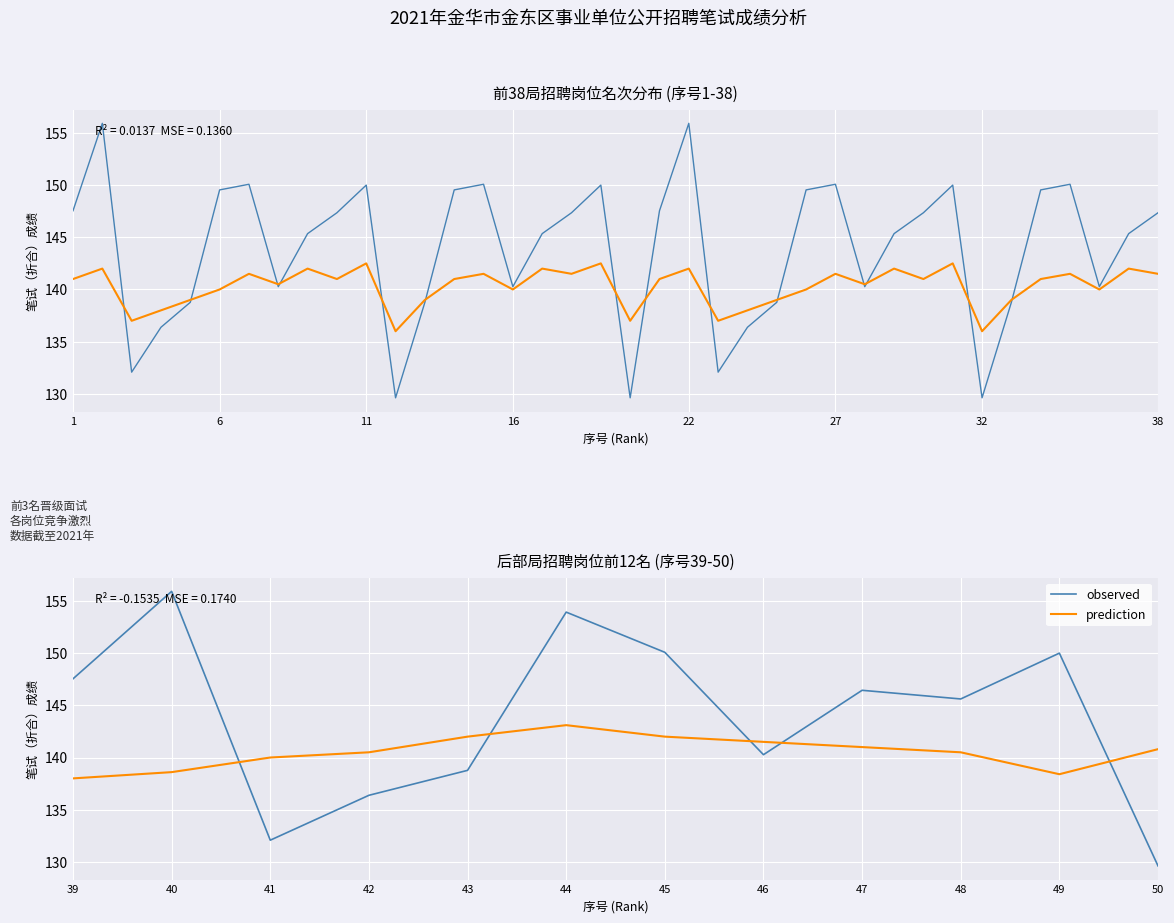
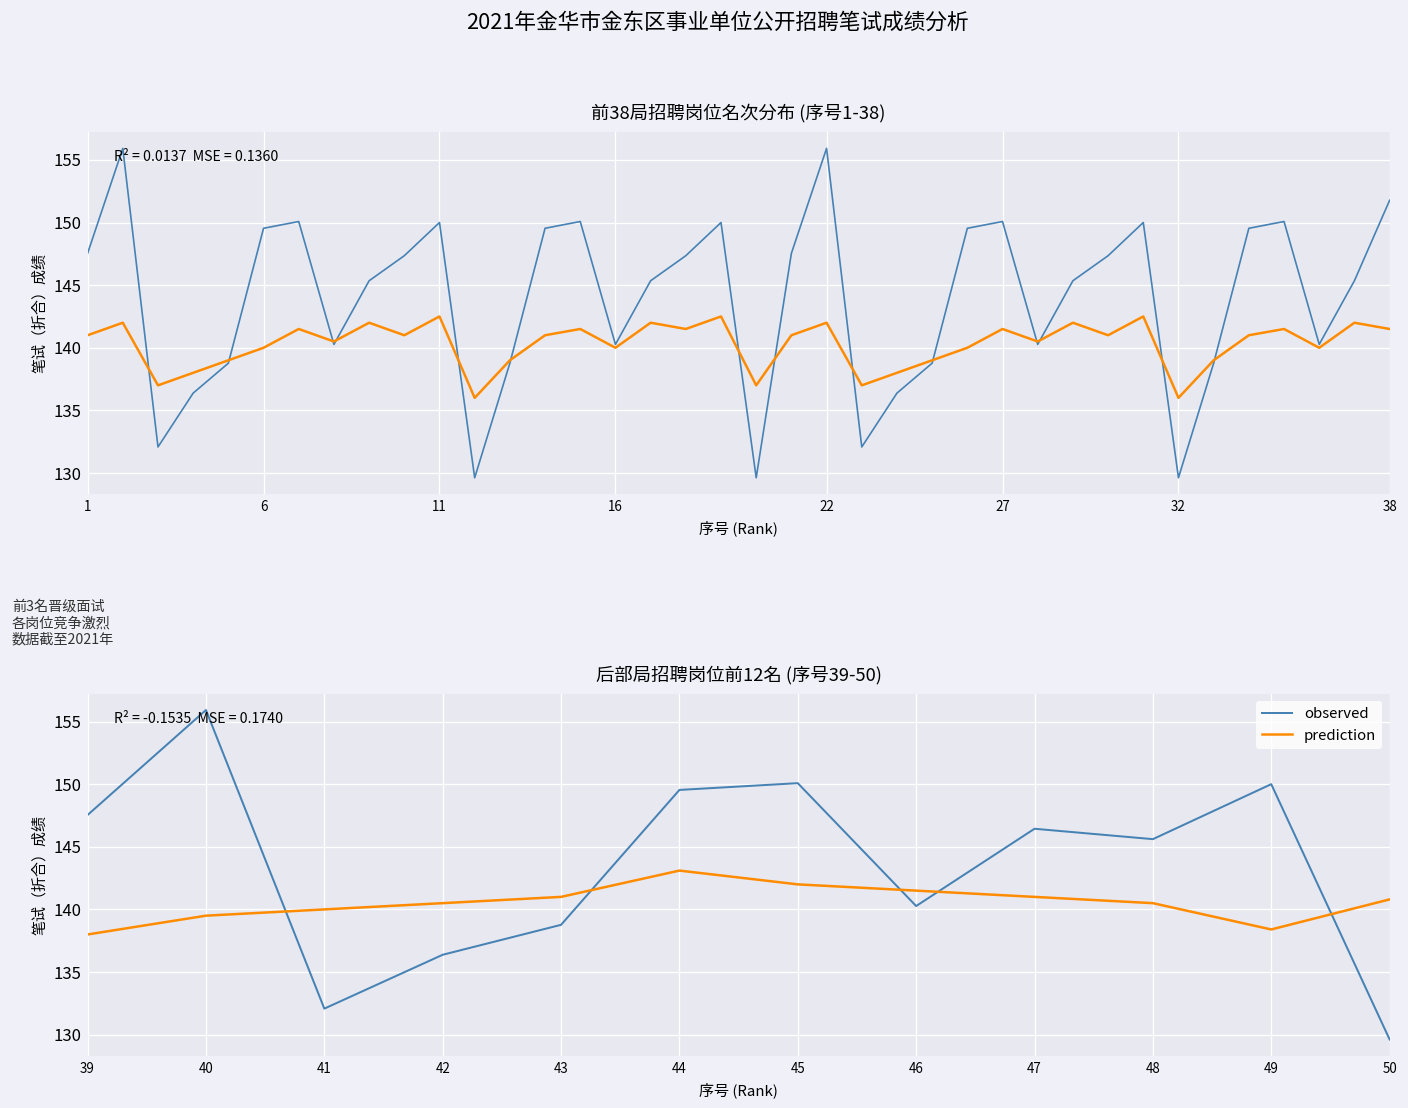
  {
    "前38局招聘岗位名次分布 (序号1-38)": {
      "observed": {
-       "38": 147.4
+       "38": 151.8
      },
      "prediction": {
        "38": 141.5
      }
    },
    "后部局招聘岗位前12名 (序号39-50)": {
      "observed": {
        "39": 147.5,
        "41": 132.1,
        "42": 136.4,
        "43": 138.8,
-       "44": 153.9,
+       "44": 149.5,
        "45": 150.1,
        "46": 140.3,
        "47": 146.4,
        "48": 145.6,
        "49": 150.0,
        "50": 129.6
      },
      "prediction": {
        "39": 138.0,
-       "40": 138.6,
+       "40": 139.5,
        "41": 140.0,
        "42": 140.5,
-       "43": 142,
+       "43": 141,
        "44": 143.1,
        "45": 142.0,
        "46": 141.5,
        "47": 141.0,
        "48": 140.5,
        "49": 138.4,
        "50": 140.8
      }
    }
  }
